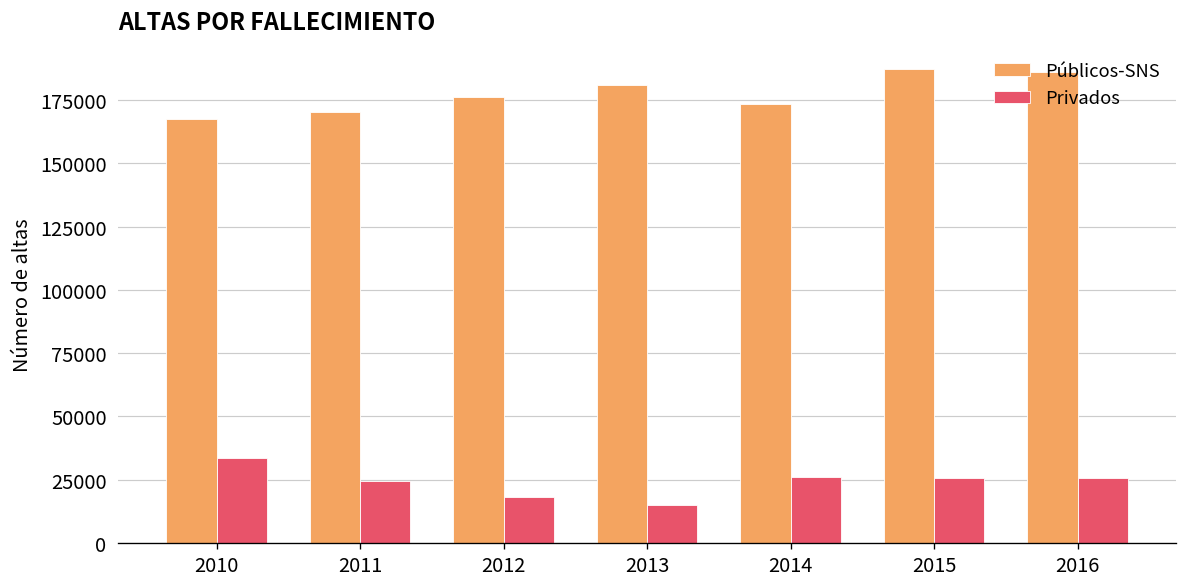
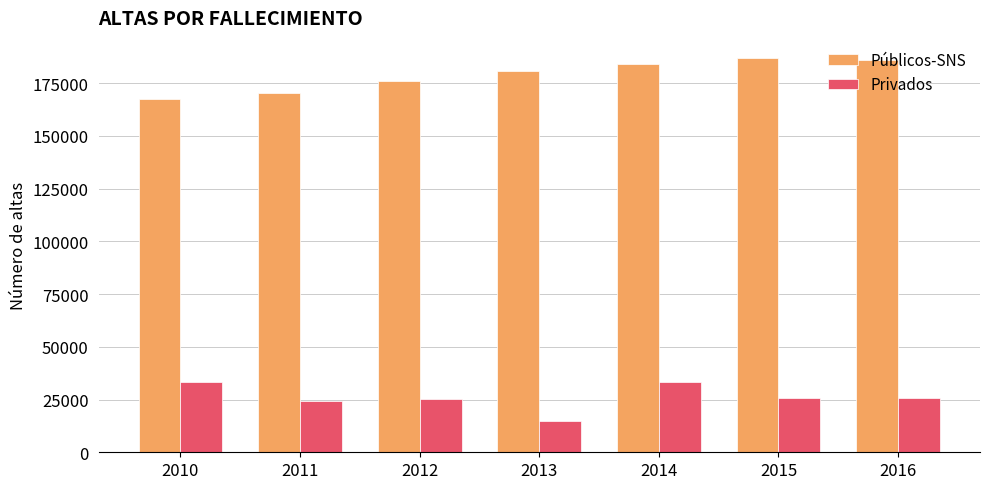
  {
    "Públicos-SNS": {
      "2010": 168000,
      "2011": 170000,
      "2012": 176000,
      "2013": 181000,
-     "2014": 173000,
+     "2014": 184000,
      "2015": 187000,
      "2016": 186000
    },
    "Privados": {
      "2010": 34000,
      "2011": 25000,
-     "2012": 18000,
+     "2012": 25000,
      "2013": 15000,
-     "2014": 26000,
+     "2014": 33000,
      "2015": 26000,
      "2016": 26000
    }
  }
